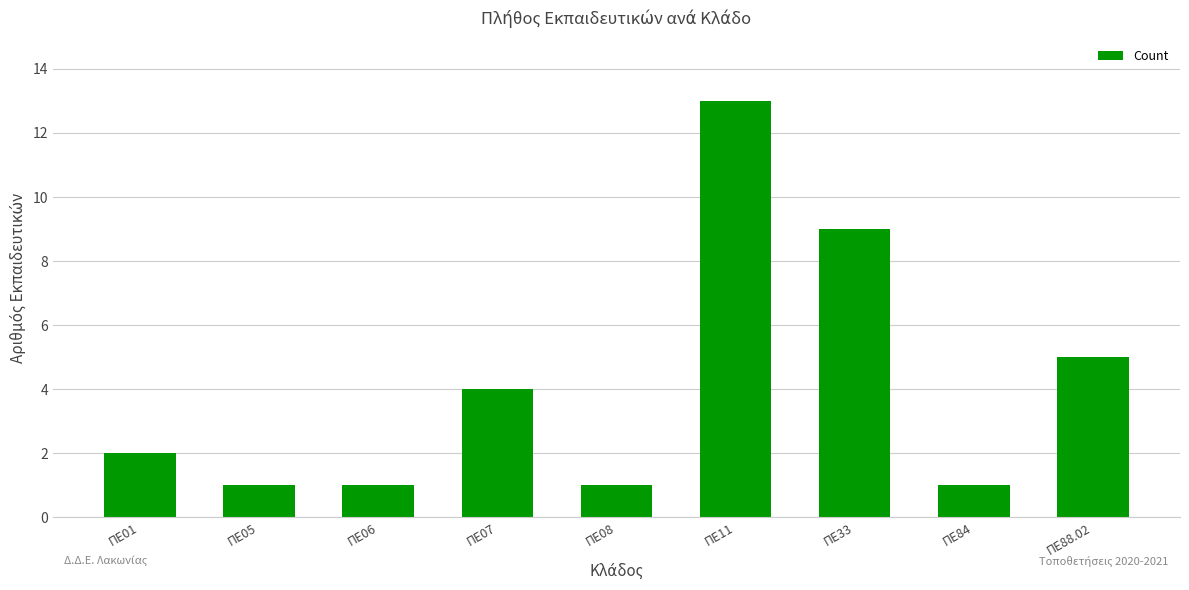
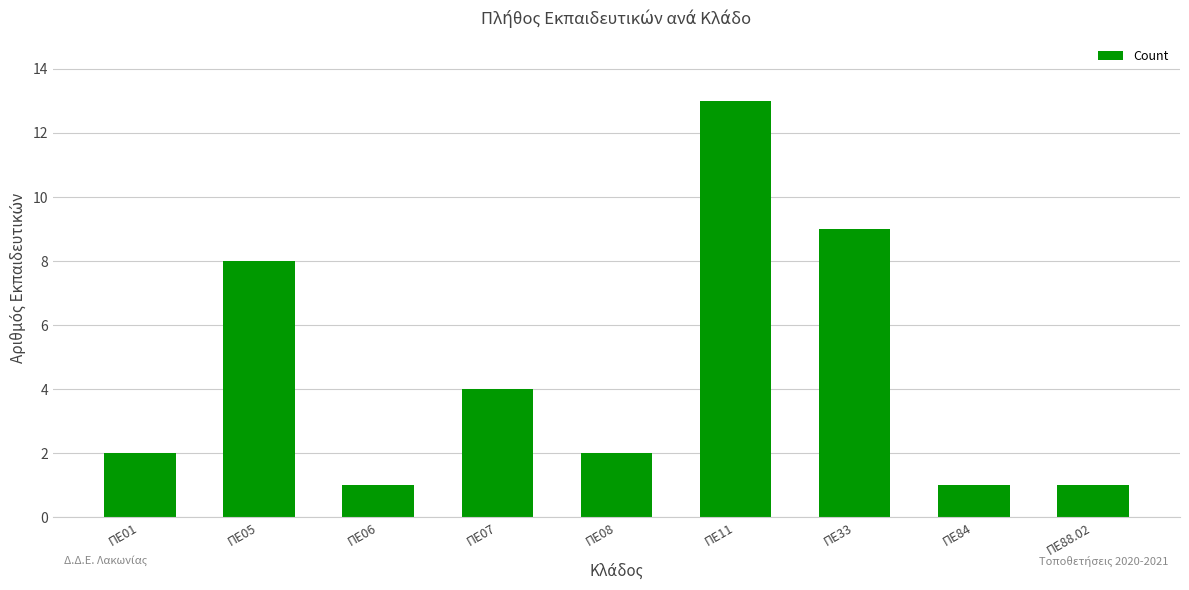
  {
    "ΠΕ01": 2,
-   "ΠΕ05": 1,
+   "ΠΕ05": 8,
    "ΠΕ06": 1,
    "ΠΕ07": 4,
-   "ΠΕ08": 1,
+   "ΠΕ08": 2,
    "ΠΕ11": 13,
    "ΠΕ33": 9,
    "ΠΕ84": 1,
-   "ΠΕ88.02": 5
+   "ΠΕ88.02": 1
  }
